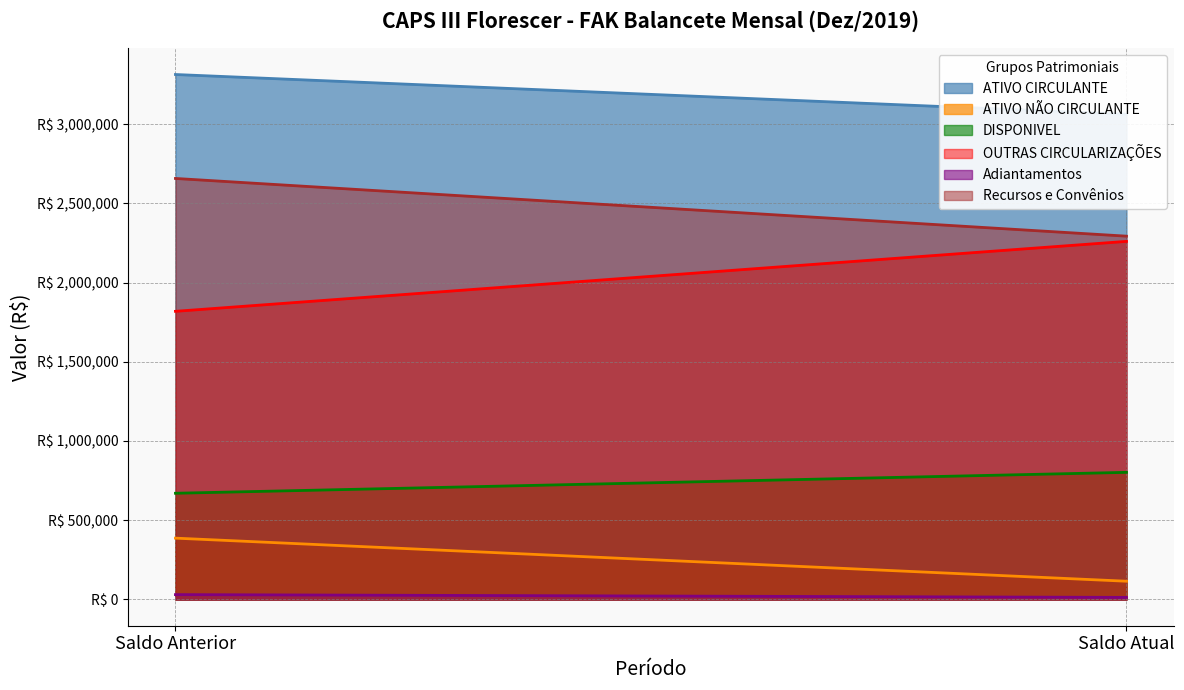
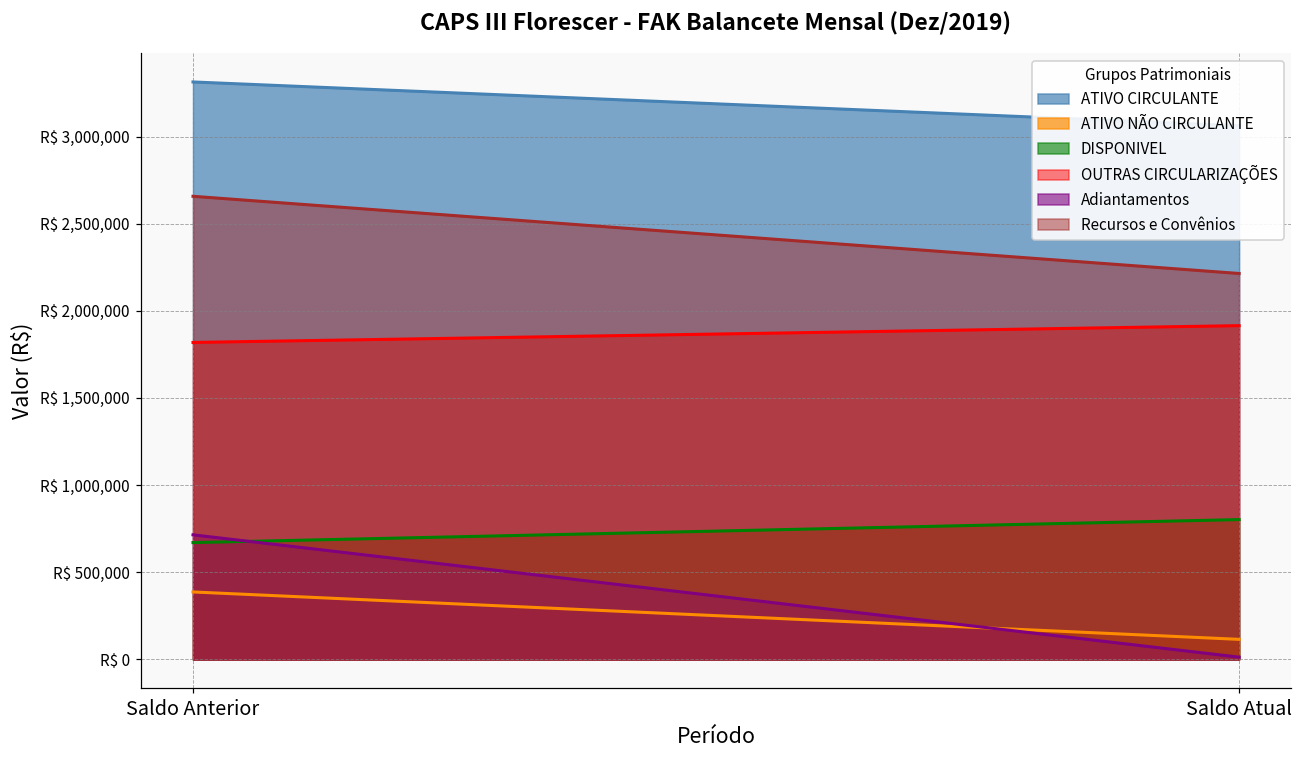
  {
    "ATIVO CIRCULANTE": {
      "Saldo Anterior": "R$ 3,310,000"
    },
    "ATIVO NÃO CIRCULANTE": {
      "Saldo Anterior": "R$ 390,000",
      "Saldo Atual": "R$ 120,000"
    },
    "DISPONIVEL": {
      "Saldo Anterior": "R$ 670,000",
      "Saldo Atual": "R$ 800,000"
    },
    "OUTRAS CIRCULARIZAÇÕES": {
      "Saldo Anterior": "R$ 1,820,000",
-     "Saldo Atual": "R$ 2,260,000"
+     "Saldo Atual": "R$ 1,910,000"
    },
    "Adiantamentos": {
-     "Saldo Anterior": "R$ 30,000",
+     "Saldo Anterior": "R$ 710,000",
      "Saldo Atual": "R$ 10,000"
    },
    "Recursos e Convênios": {
      "Saldo Anterior": "R$ 2,660,000",
-     "Saldo Atual": "R$ 2,290,000"
+     "Saldo Atual": "R$ 2,210,000"
    }
  }
